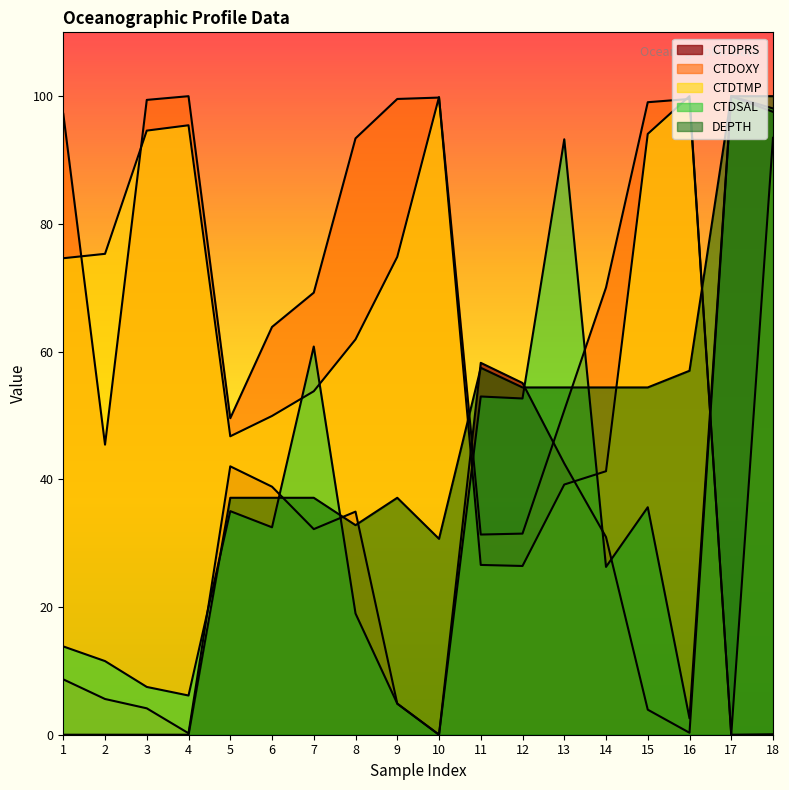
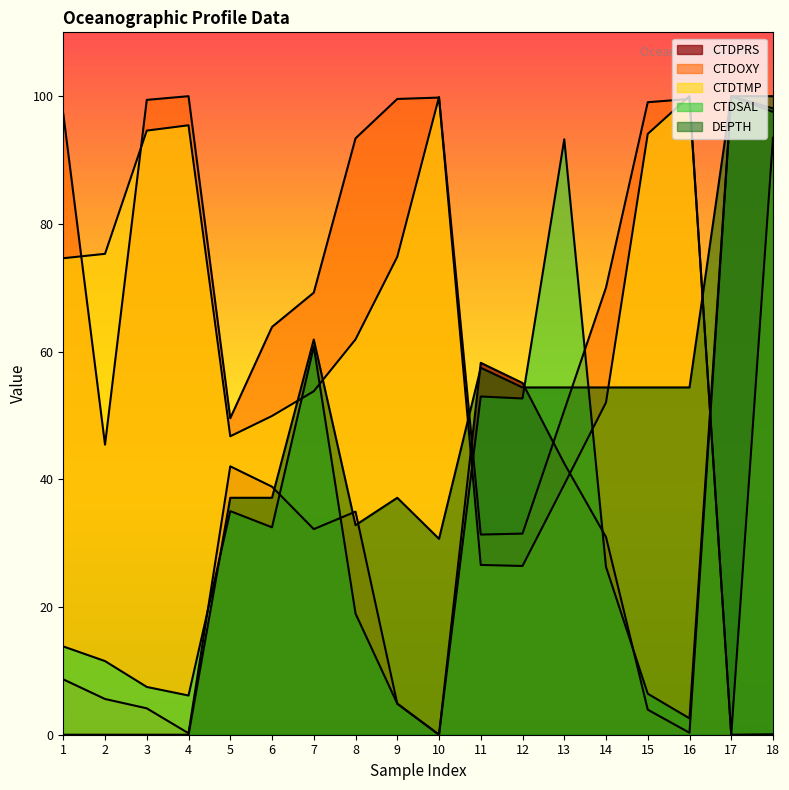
  {
    "CTDPRS": {
      "1": 9,
      "2": 6,
      "3": 4,
      "5": 42,
      "6": 39,
      "7": 32,
      "8": 35,
      "11": 58,
      "12": 55,
      "13": 42,
      "14": 31,
      "15": 4,
      "16": 0,
      "18": 98
    },
    "CTDOXY": {
      "1": 97,
      "2": 45,
      "3": 99,
      "4": 100,
      "5": 50,
      "6": 64,
      "7": 69,
      "8": 93,
      "9": 100,
      "11": 31,
      "12": 31,
      "13": 51,
      "14": 70,
      "15": 99,
      "18": 0
    },
    "CTDTMP": {
      "1": 75,
      "2": 75,
      "3": 95,
      "4": 95,
      "5": 47,
      "6": 50,
      "7": 54,
      "8": 62,
      "9": 75,
      "11": 27,
      "12": 26,
      "13": 39,
-     "14": 41,
+     "14": 52,
      "15": 94,
      "18": 93
    },
    "CTDSAL": {
      "1": 14,
      "2": 12,
      "3": 7,
      "4": 6,
      "5": 35,
      "6": 32,
      "7": 61,
      "8": 19,
      "11": 53,
      "12": 53,
      "13": 93,
      "14": 26,
-     "15": 36,
+     "15": 6,
      "16": 3,
      "18": 98
    },
    "DEPTH": {
      "1": 0,
      "2": 0,
      "3": 0,
      "5": 37,
      "6": 37,
-     "7": 37,
+     "7": 62,
      "8": 33,
      "9": 37,
      "10": 31,
      "11": 57,
      "12": 54,
      "13": 54,
      "14": 54,
      "15": 54,
-     "16": 57,
+     "16": 54,
      "18": 100
    }
  }
